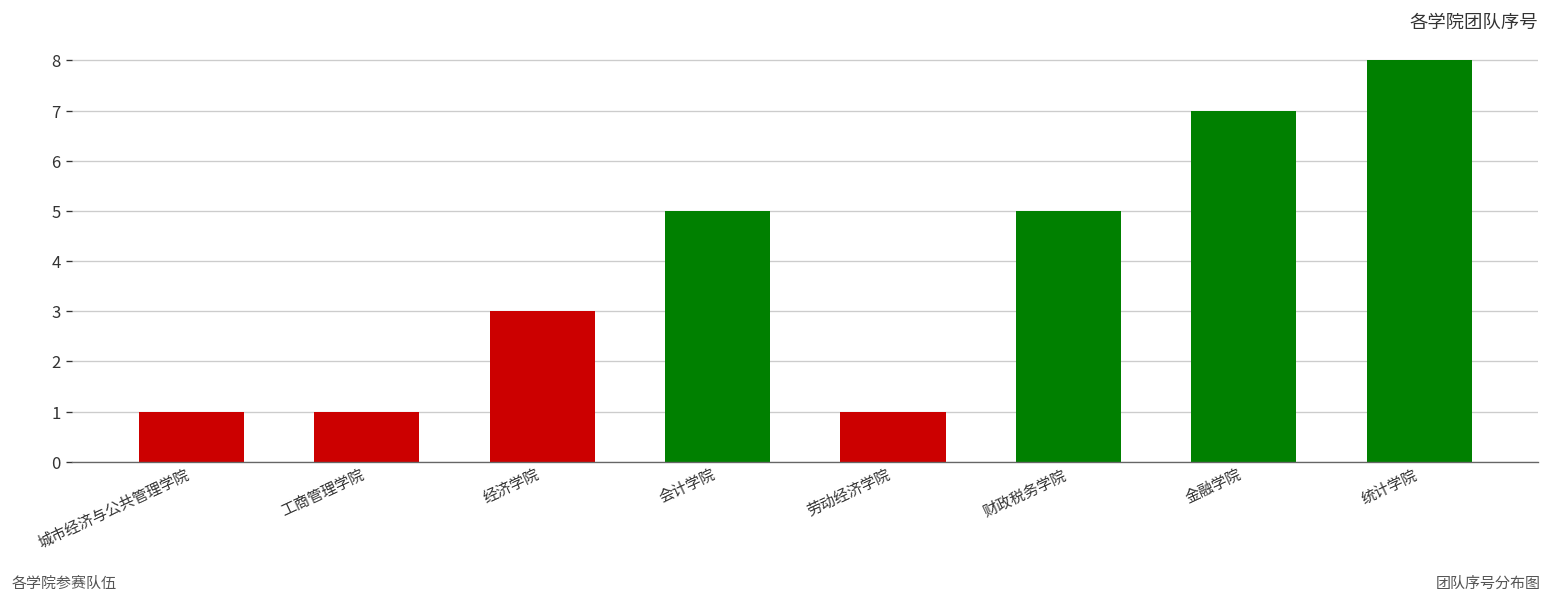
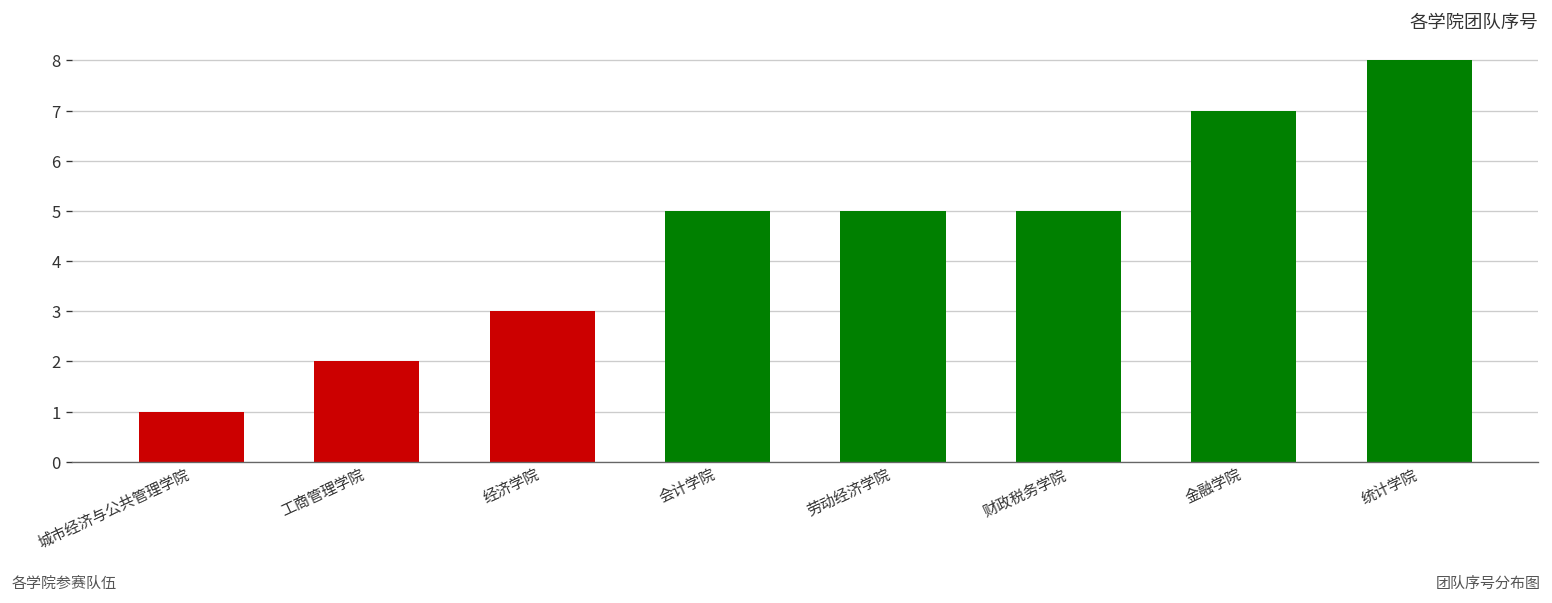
  {
    "城市经济与公共管理学院": 1,
-   "工商管理学院": 1,
+   "工商管理学院": 2,
    "经济学院": 3,
    "会计学院": 5,
-   "劳动经济学院": 1,
+   "劳动经济学院": 5,
    "财政税务学院": 5,
    "金融学院": 7,
    "统计学院": 8
  }
